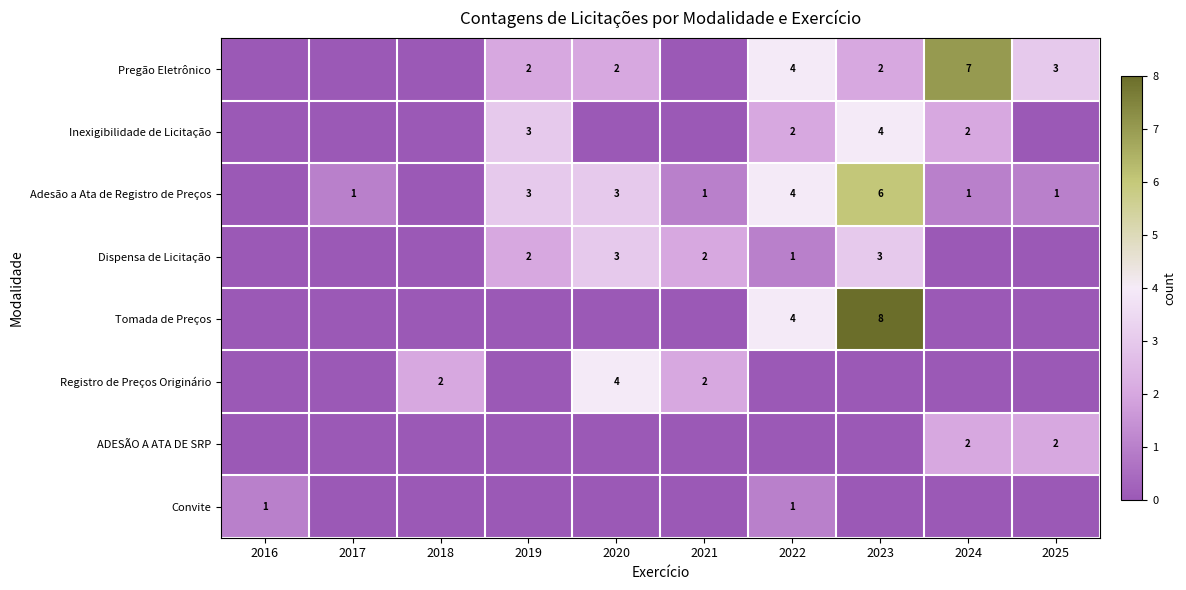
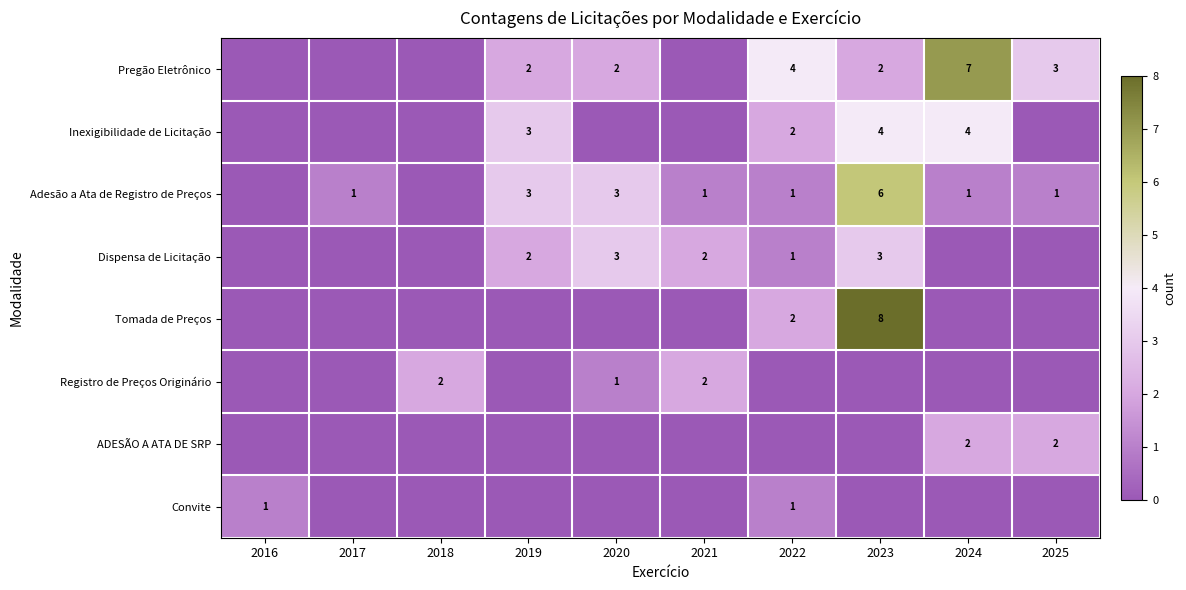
  {
    "Pregão Eletrônico": {
      "2019": 2,
      "2020": 2,
      "2022": 4,
      "2023": 2,
      "2024": 7,
      "2025": 3
    },
    "Inexigibilidade de Licitação": {
      "2019": 3,
      "2022": 2,
      "2023": 4,
-     "2024": 2
+     "2024": 4
    },
    "Adesão a Ata de Registro de Preços": {
      "2017": 1,
      "2019": 3,
      "2020": 3,
      "2021": 1,
-     "2022": 4,
+     "2022": 1,
      "2023": 6,
      "2024": 1,
      "2025": 1
    },
    "Dispensa de Licitação": {
      "2019": 2,
      "2020": 3,
      "2021": 2,
      "2022": 1,
      "2023": 3
    },
    "Tomada de Preços": {
-     "2022": 4,
+     "2022": 2,
      "2023": 8
    },
    "Registro de Preços Originário": {
      "2018": 2,
-     "2020": 4,
+     "2020": 1,
      "2021": 2
    },
    "ADESÃO A ATA DE SRP": {
      "2024": 2,
      "2025": 2
    },
    "Convite": {
      "2016": 1,
      "2022": 1
    }
  }
